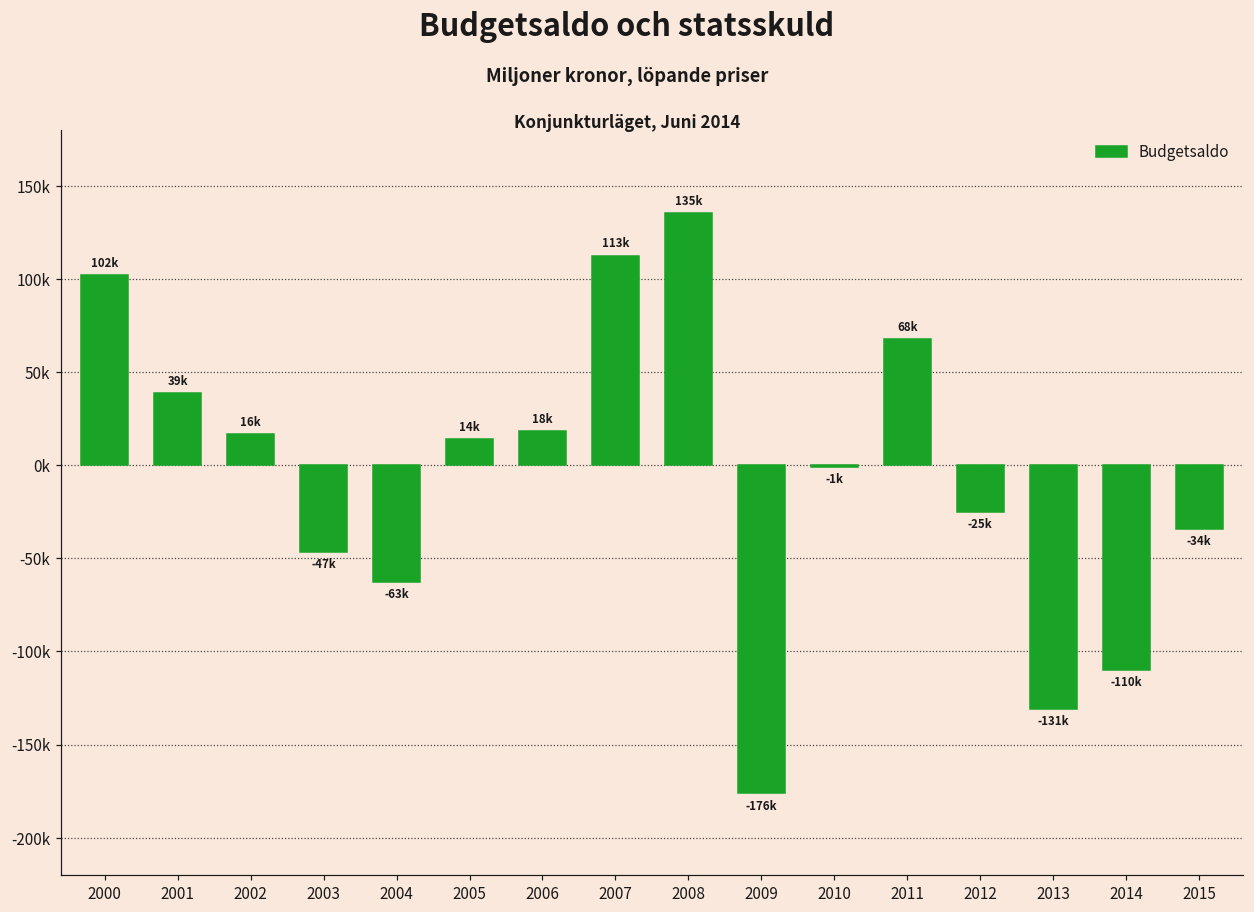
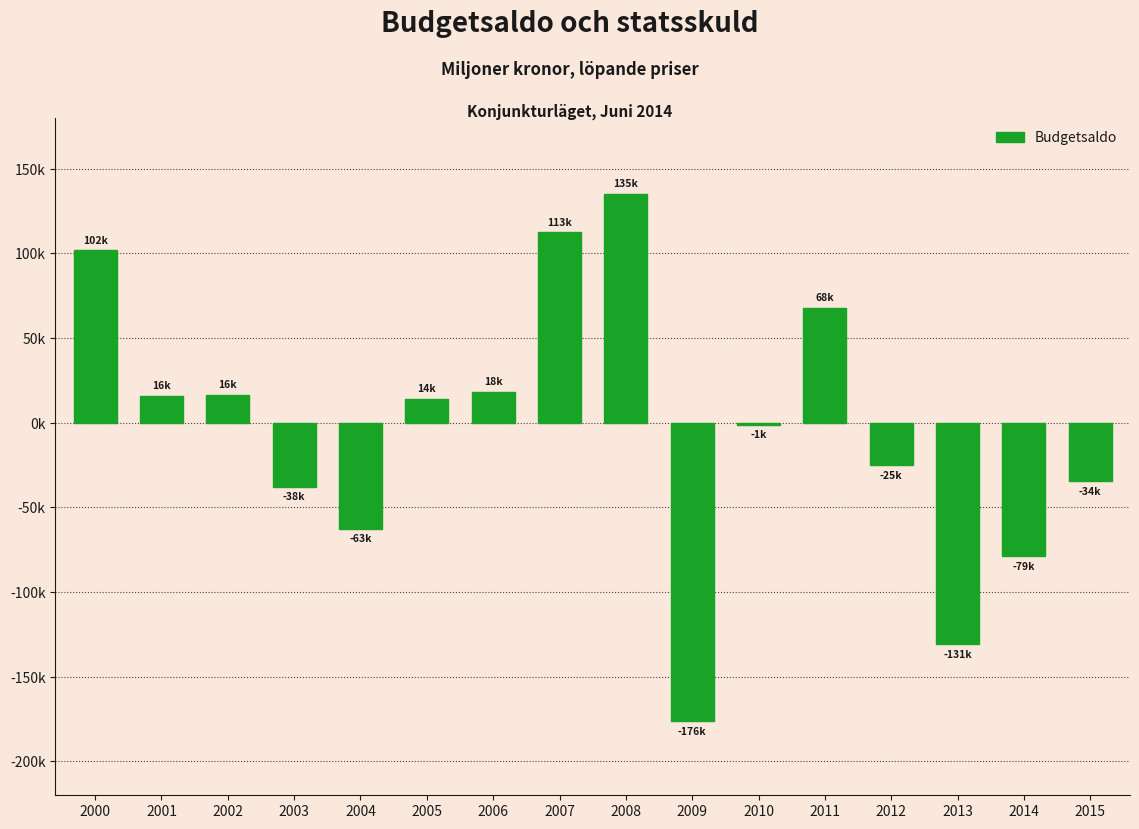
  {
    "2000": "102k",
-   "2001": "39k",
+   "2001": "16k",
    "2002": "16k",
-   "2003": "-47k",
+   "2003": "-38k",
    "2004": "-63k",
    "2005": "14k",
    "2006": "18k",
    "2007": "113k",
    "2008": "135k",
    "2009": "-176k",
    "2010": "-1k",
    "2011": "68k",
    "2012": "-25k",
    "2013": "-131k",
-   "2014": "-110k",
+   "2014": "-79k",
    "2015": "-34k"
  }
